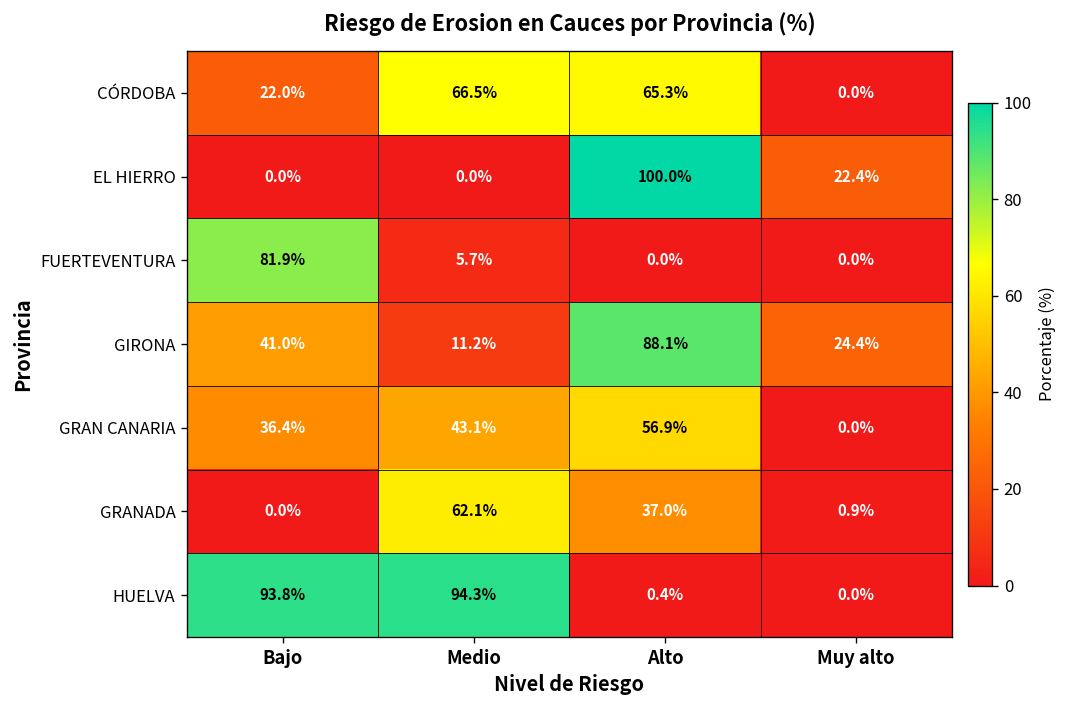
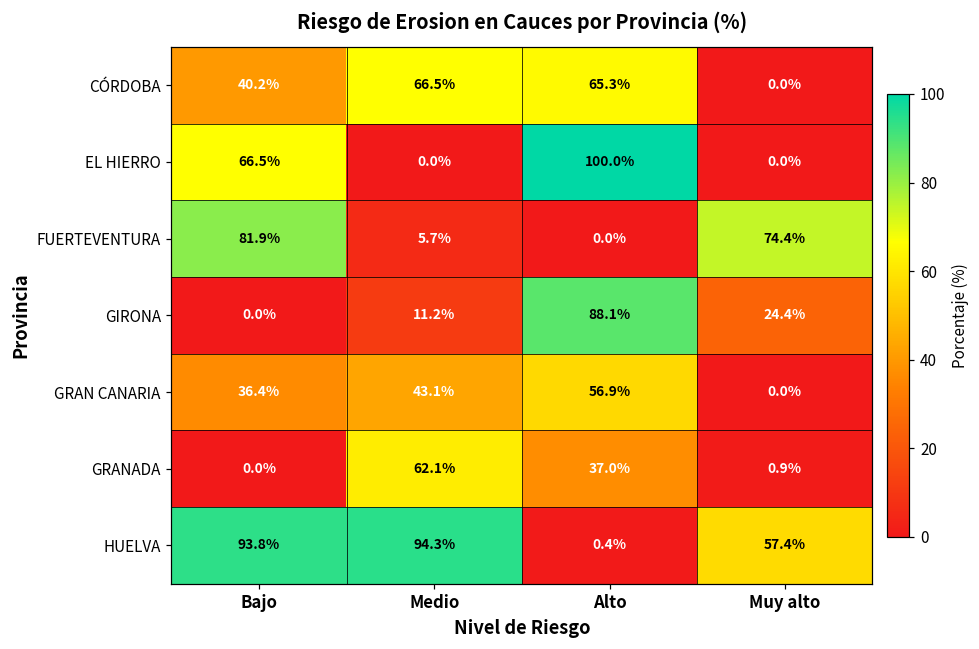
  {
    "CÓRDOBA": {
-     "Bajo": "22.0%",
+     "Bajo": "40.2%",
      "Medio": "66.5%",
      "Alto": "65.3%",
      "Muy alto": "0.0%"
    },
    "EL HIERRO": {
-     "Bajo": "0.0%",
+     "Bajo": "66.5%",
      "Medio": "0.0%",
      "Alto": "100.0%",
-     "Muy alto": "22.4%"
+     "Muy alto": "0.0%"
    },
    "FUERTEVENTURA": {
      "Bajo": "81.9%",
      "Medio": "5.7%",
      "Alto": "0.0%",
-     "Muy alto": "0.0%"
+     "Muy alto": "74.4%"
    },
    "GIRONA": {
-     "Bajo": "41.0%",
+     "Bajo": "0.0%",
      "Medio": "11.2%",
      "Alto": "88.1%",
      "Muy alto": "24.4%"
    },
    "GRAN CANARIA": {
      "Bajo": "36.4%",
      "Medio": "43.1%",
      "Alto": "56.9%",
      "Muy alto": "0.0%"
    },
    "GRANADA": {
      "Bajo": "0.0%",
      "Medio": "62.1%",
      "Alto": "37.0%",
      "Muy alto": "0.9%"
    },
    "HUELVA": {
      "Bajo": "93.8%",
      "Medio": "94.3%",
      "Alto": "0.4%",
-     "Muy alto": "0.0%"
+     "Muy alto": "57.4%"
    }
  }
